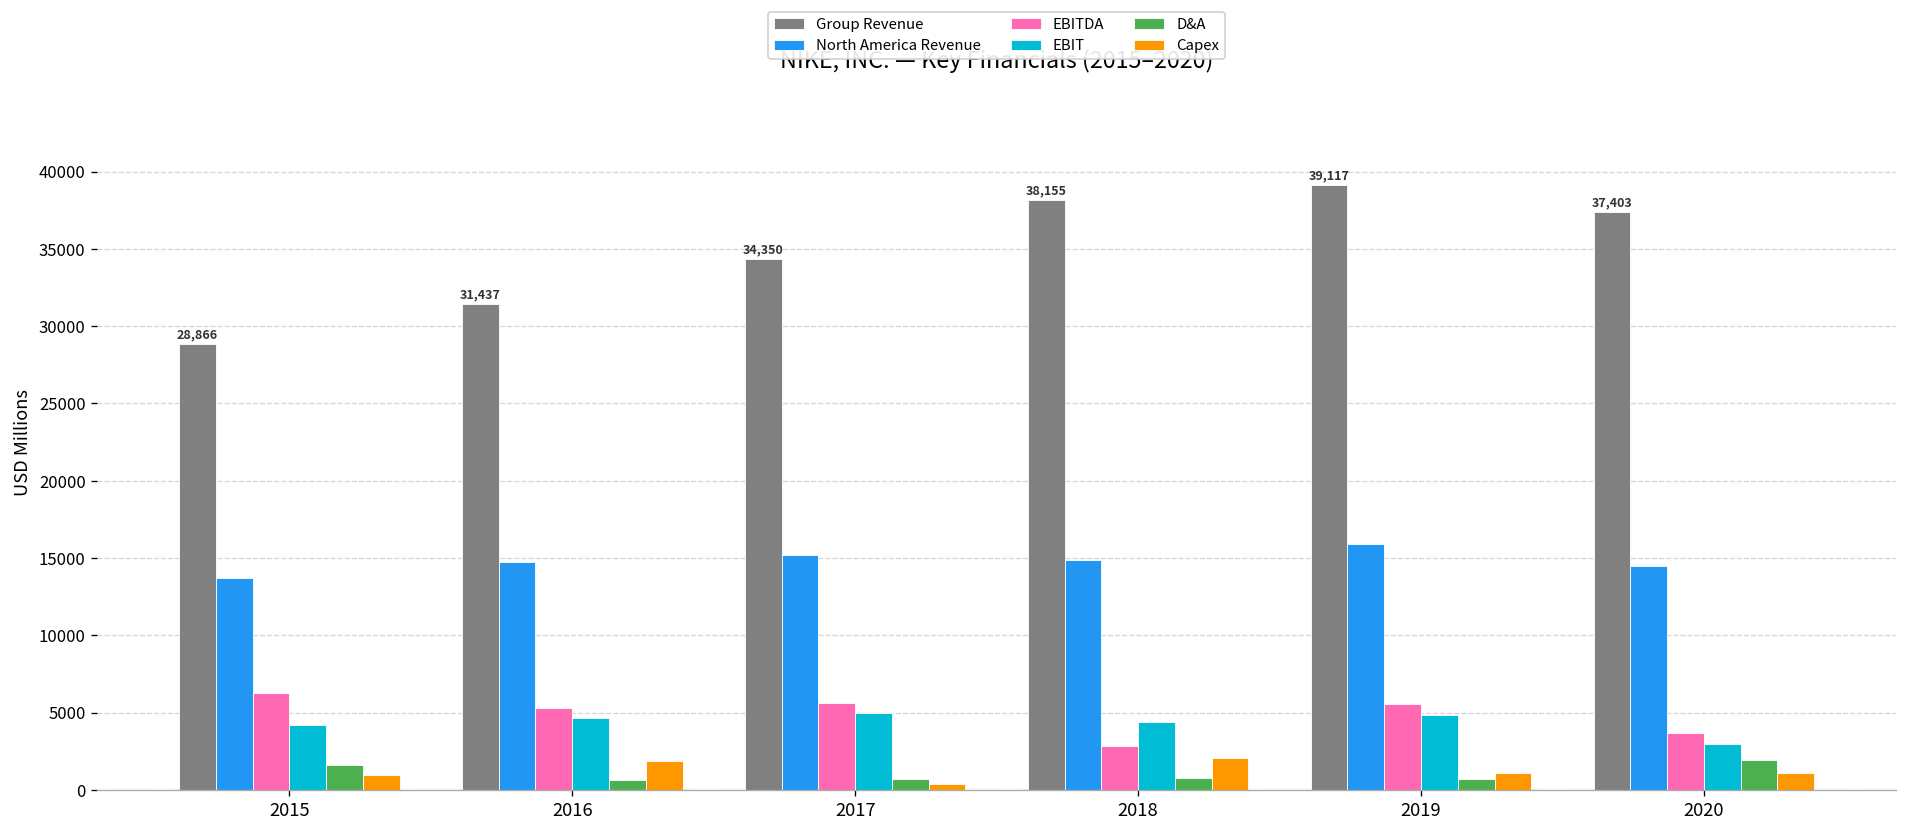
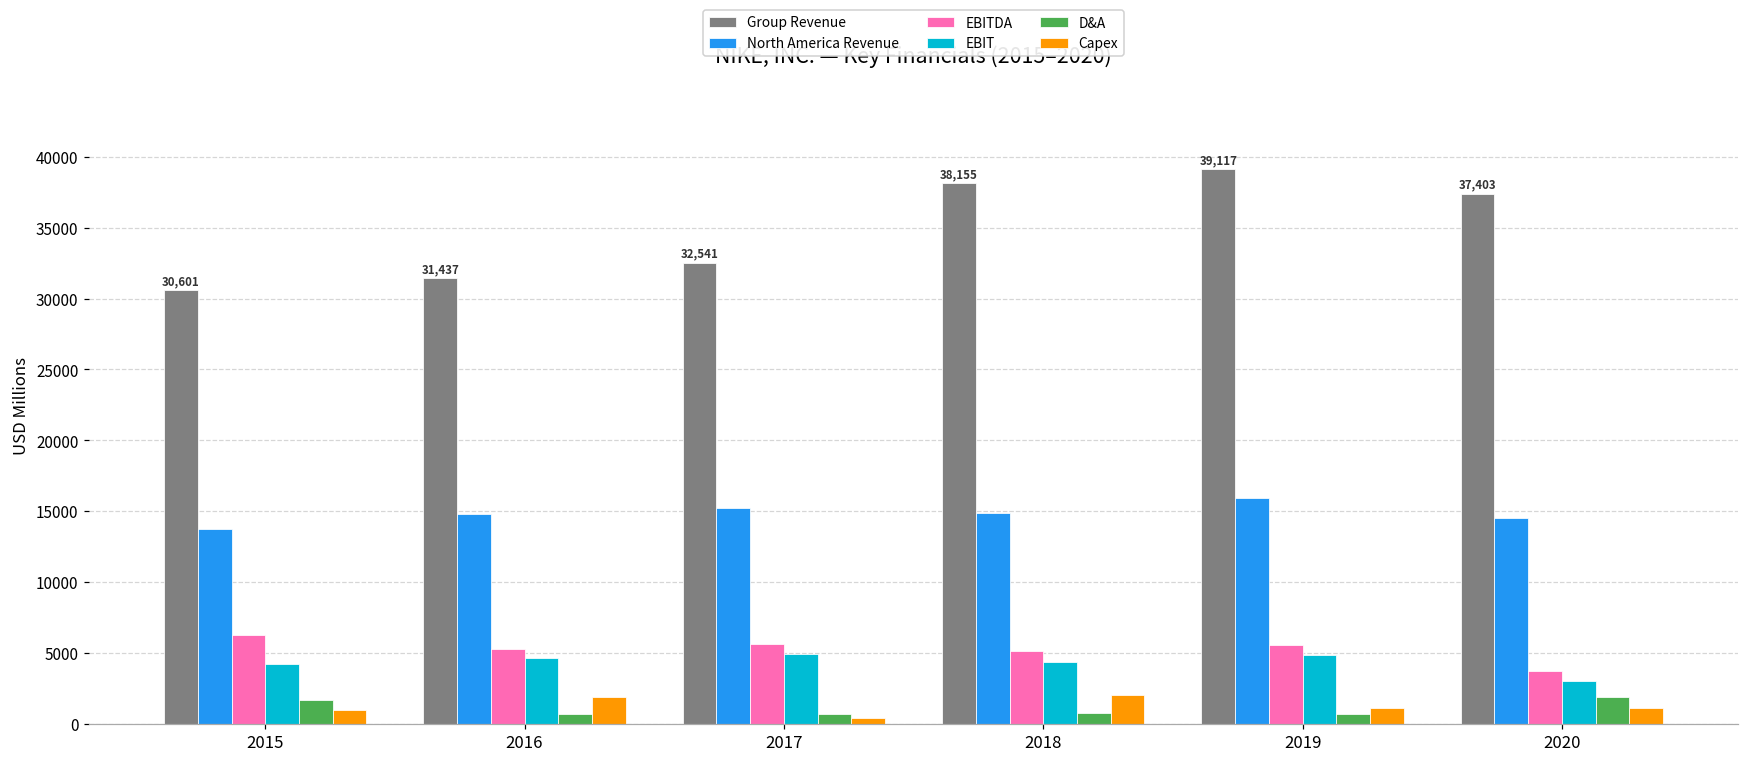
  {
    "Group Revenue": {
-     "2015": "28,866",
+     "2015": "30,601",
      "2016": "31,437",
-     "2017": "34,350",
+     "2017": "32,541",
      "2018": "38,155",
      "2019": "39,117",
      "2020": "37,403"
    },
    "EBITDA": {
      "2015": "6300",
      "2016": "5300",
      "2017": "5700",
-     "2018": "2900",
+     "2018": "5100",
      "2019": "5600",
      "2020": "3700"
    },
    "D&A": {
      "2015": "1600",
      "2016": "600",
      "2017": "700",
      "2018": "700",
      "2019": "700",
      "2020": "1900"
    },
    "Capex": {
      "2015": "1000",
      "2016": "1800",
      "2017": "400",
      "2018": "2100",
      "2019": "1100",
      "2020": "1100"
    }
  }
